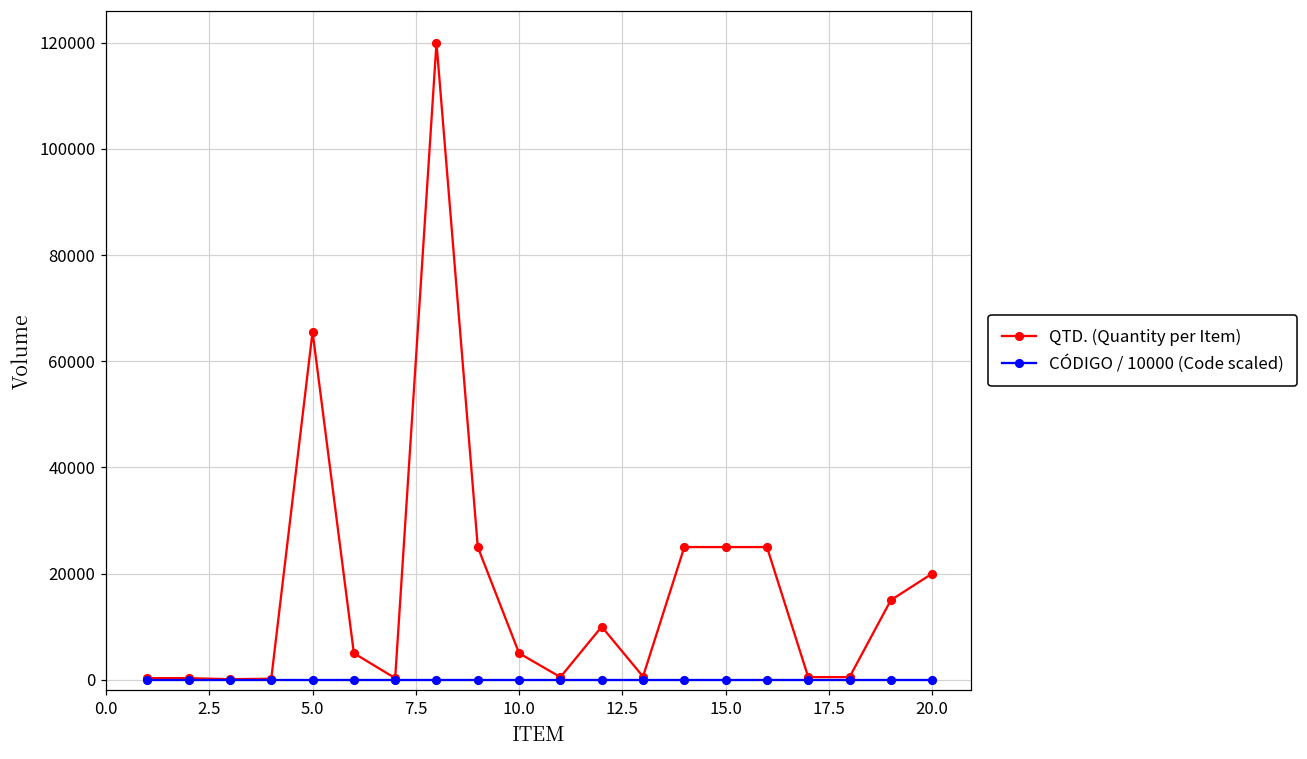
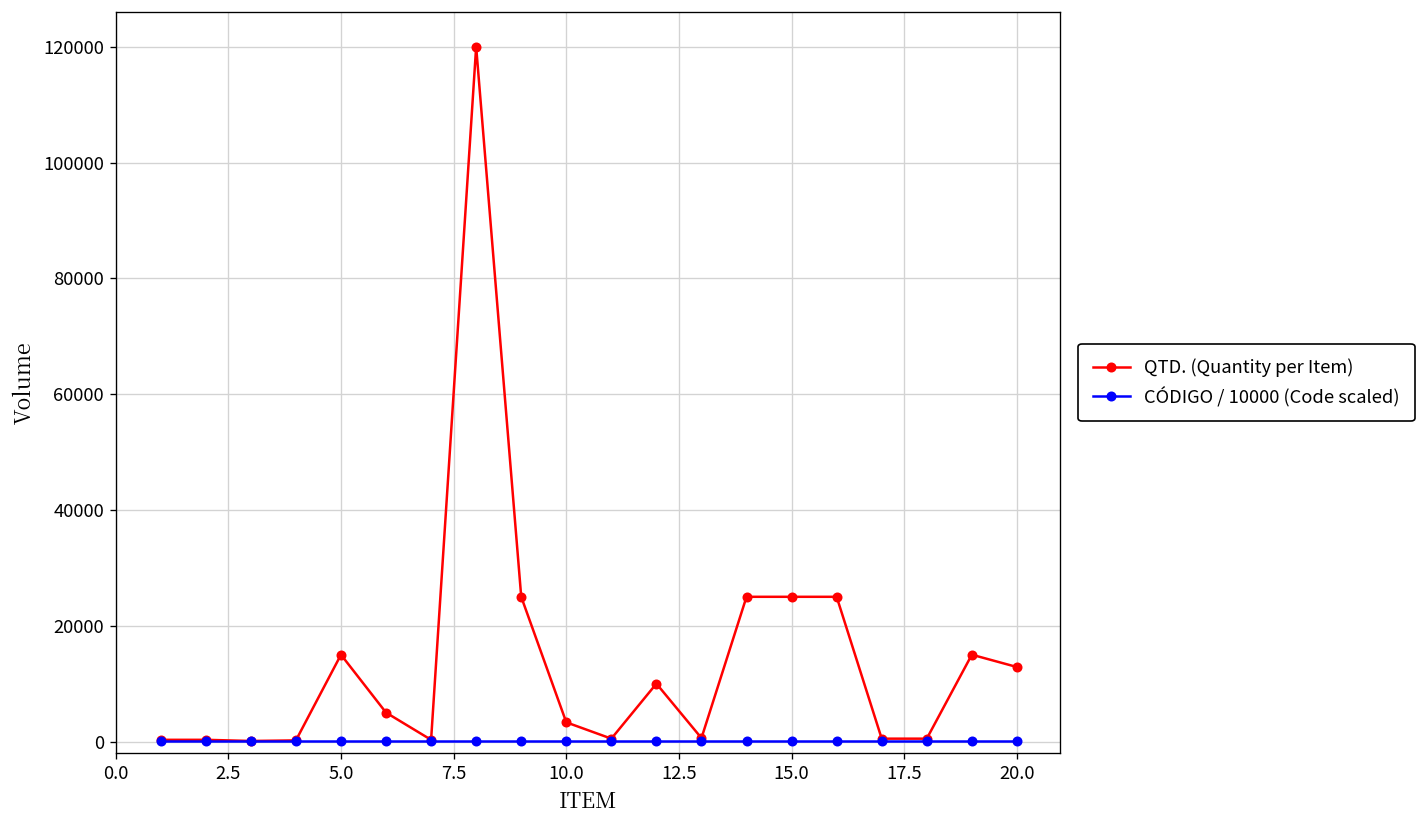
  {
    "QTD. (Quantity per Item)": {
-     "5.0": 66000,
-     "10.0": 5000,
+     "5.0": 15000,
+     "10.0": 3000,
      "15.0": 25000,
-     "20.0": 20000
+     "20.0": 13000
    },
    "CÓDIGO / 10000 (Code scaled)": {
      "5.0": 0,
      "10.0": 0,
      "15.0": 0,
      "20.0": 0
    }
  }
